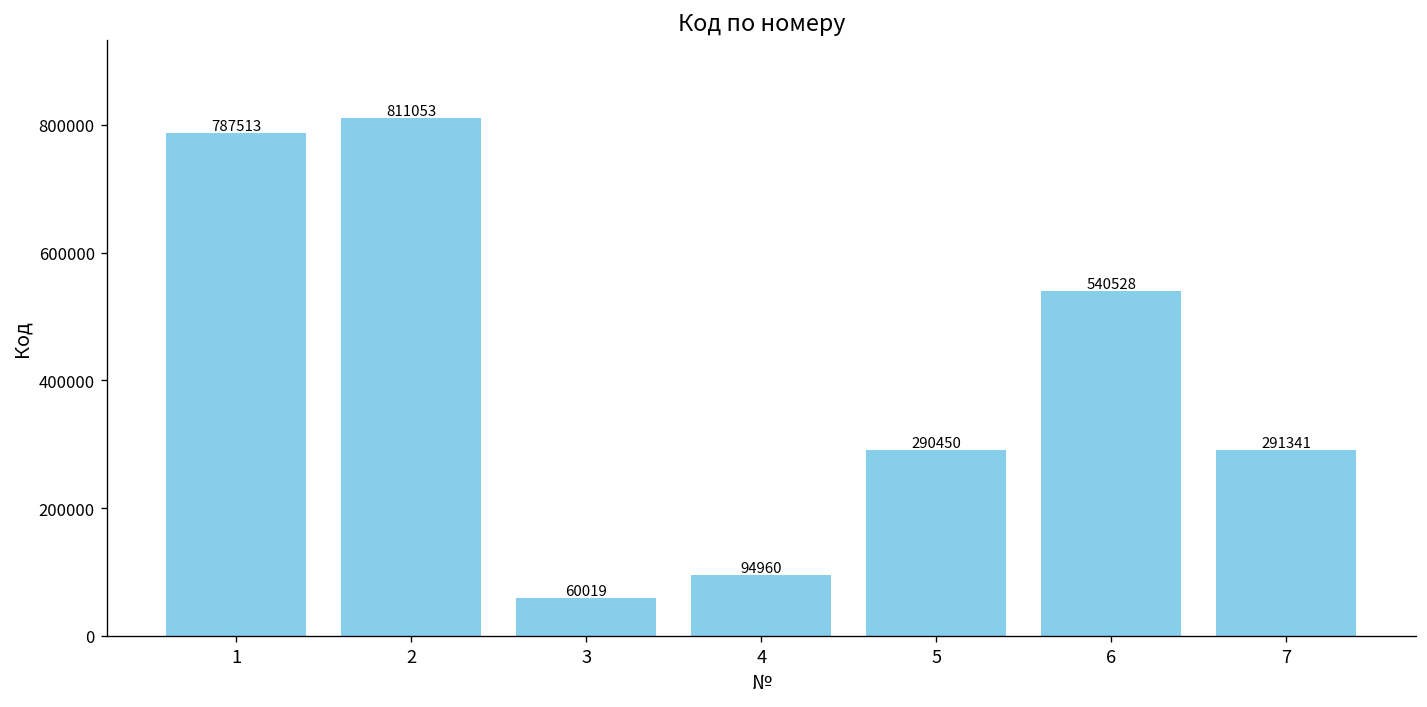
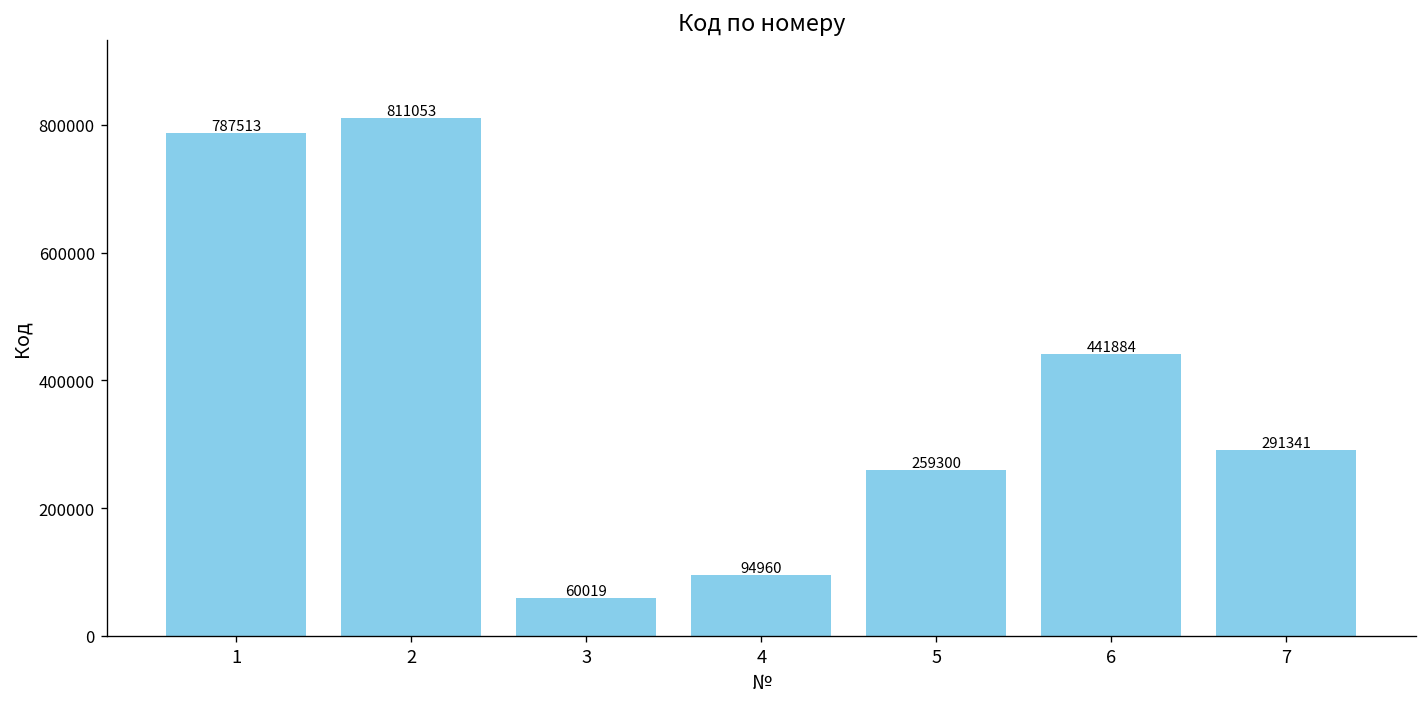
  {
    "1": 787513,
    "2": 811053,
    "3": 60019,
    "4": 94960,
-   "5": 290450,
-   "6": 540528,
+   "5": 259300,
+   "6": 441884,
    "7": 291341
  }
